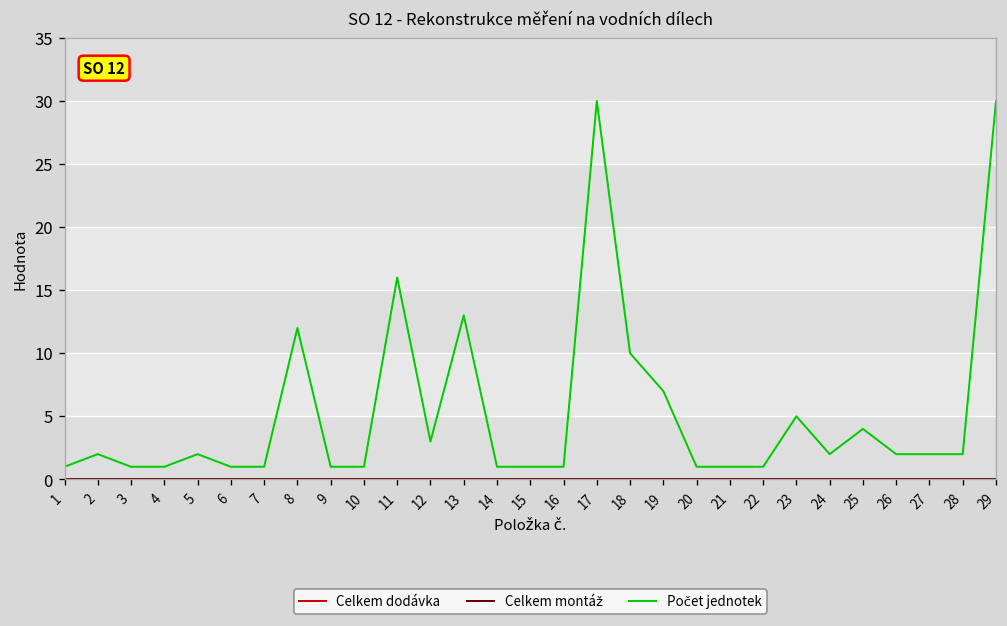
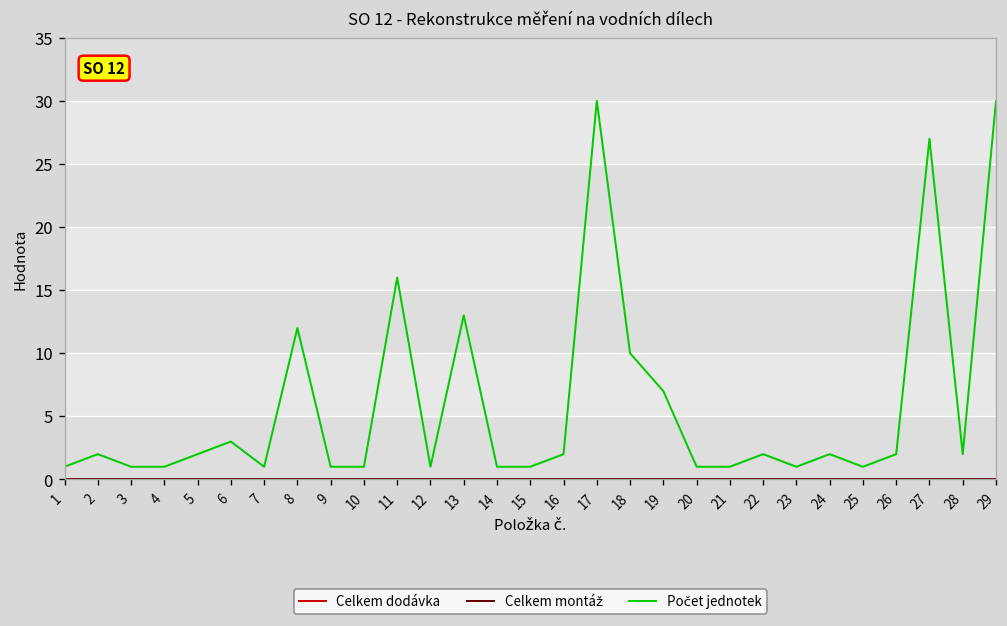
  {
    "Celkem montáž": {
      "1": 0,
      "2": 0,
      "3": 0,
      "4": 0,
      "5": 0,
      "6": 0,
      "7": 0,
      "8": 0,
      "9": 0,
      "10": 0,
      "11": 0,
      "12": 0,
      "13": 0,
      "14": 0,
      "15": 0,
      "16": 0,
      "17": 0,
      "18": 0,
      "19": 0,
      "20": 0,
      "21": 0,
      "22": 0,
      "23": 0,
      "24": 0,
      "25": 0,
      "26": 0,
      "27": 0,
      "28": 0,
      "29": 0
    },
    "Počet jednotek": {
      "1": 1,
      "2": 2,
      "3": 1,
      "4": 1,
      "5": 2,
-     "6": 1,
+     "6": 3,
      "7": 1,
      "8": 12,
      "9": 1,
      "10": 1,
      "11": 16,
-     "12": 3,
+     "12": 1,
      "13": 13,
      "14": 1,
      "15": 1,
-     "16": 1,
+     "16": 2,
      "17": 30,
      "18": 10,
      "19": 7,
      "20": 1,
      "21": 1,
-     "22": 1,
-     "23": 5,
+     "22": 2,
+     "23": 1,
      "24": 2,
-     "25": 4,
+     "25": 1,
      "26": 2,
-     "27": 2,
+     "27": 27,
      "28": 2,
      "29": 30
    }
  }
